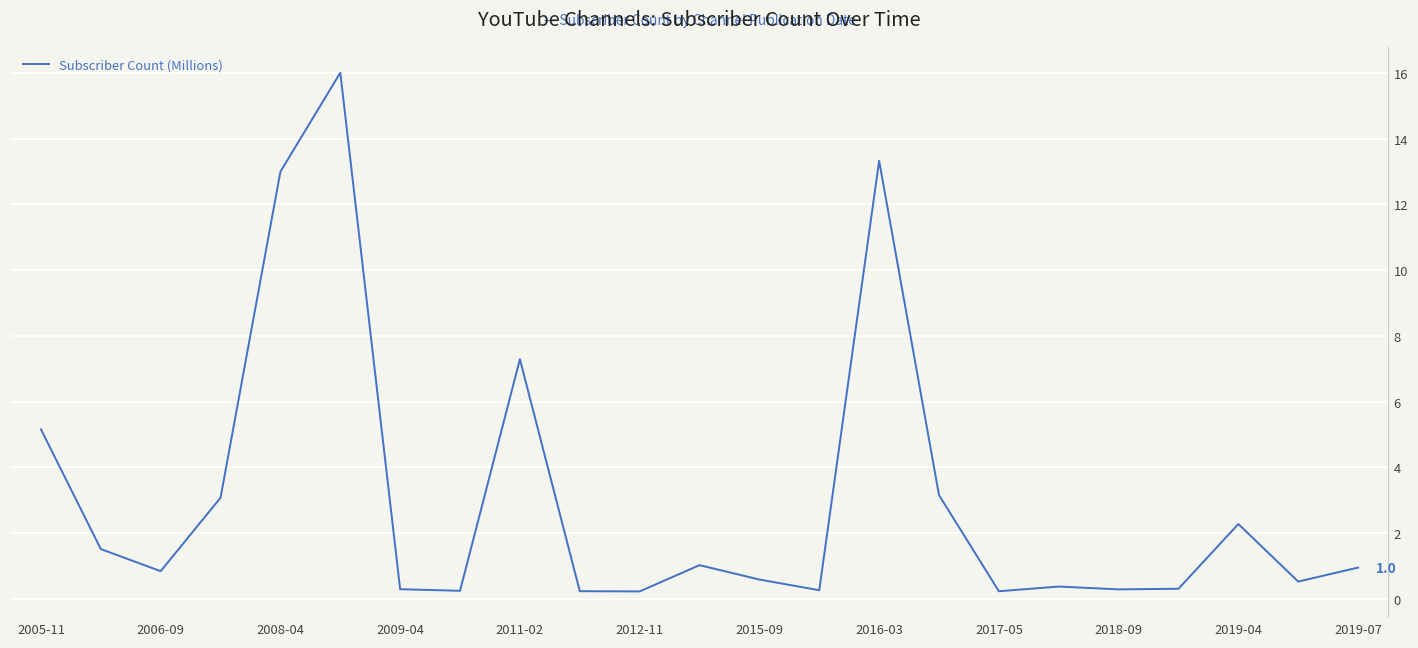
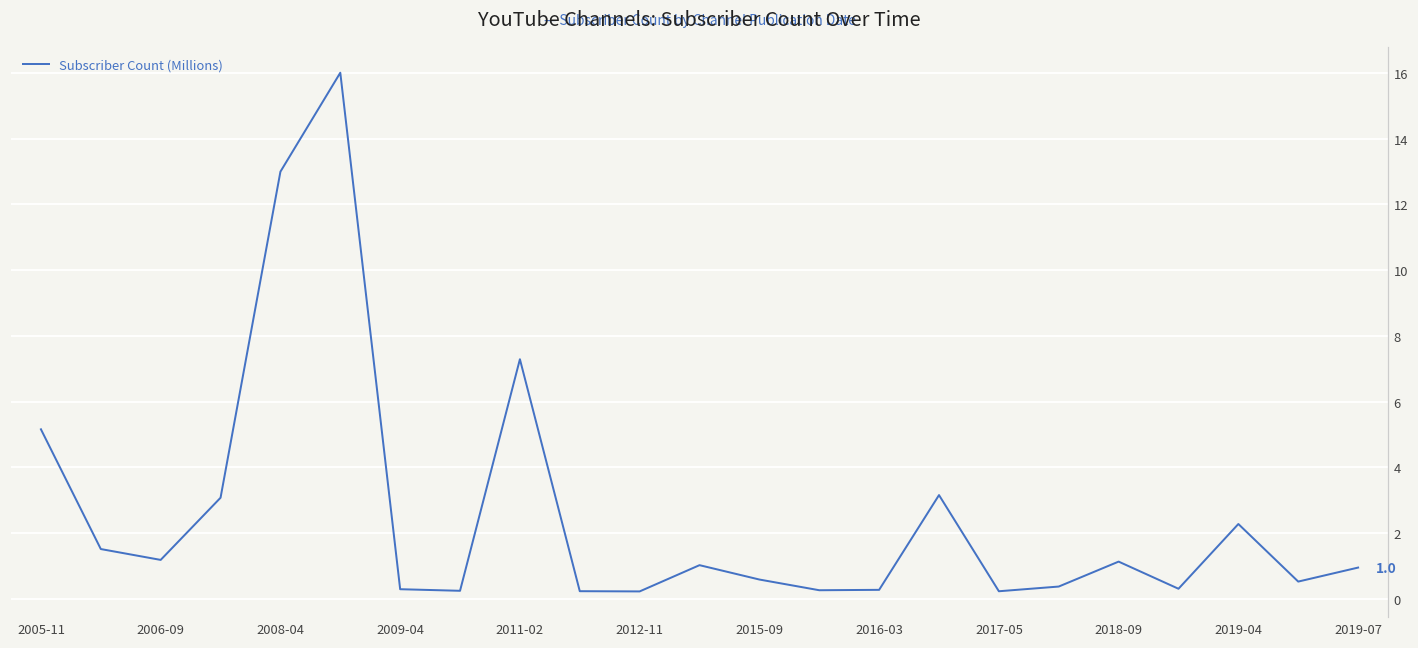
  {
    "2005-11": 5.2,
-   "2006-09": 0.8,
+   "2006-09": 1.2,
    "2008-04": 13.0,
    "2009-04": 0.3,
    "2011-02": 7.3,
    "2012-11": 0.2,
    "2015-09": 0.6,
-   "2016-03": 13.3,
+   "2016-03": 0.3,
    "2017-05": 0.2,
-   "2018-09": 0.3,
+   "2018-09": 1.1,
    "2019-04": 2.3
  }
